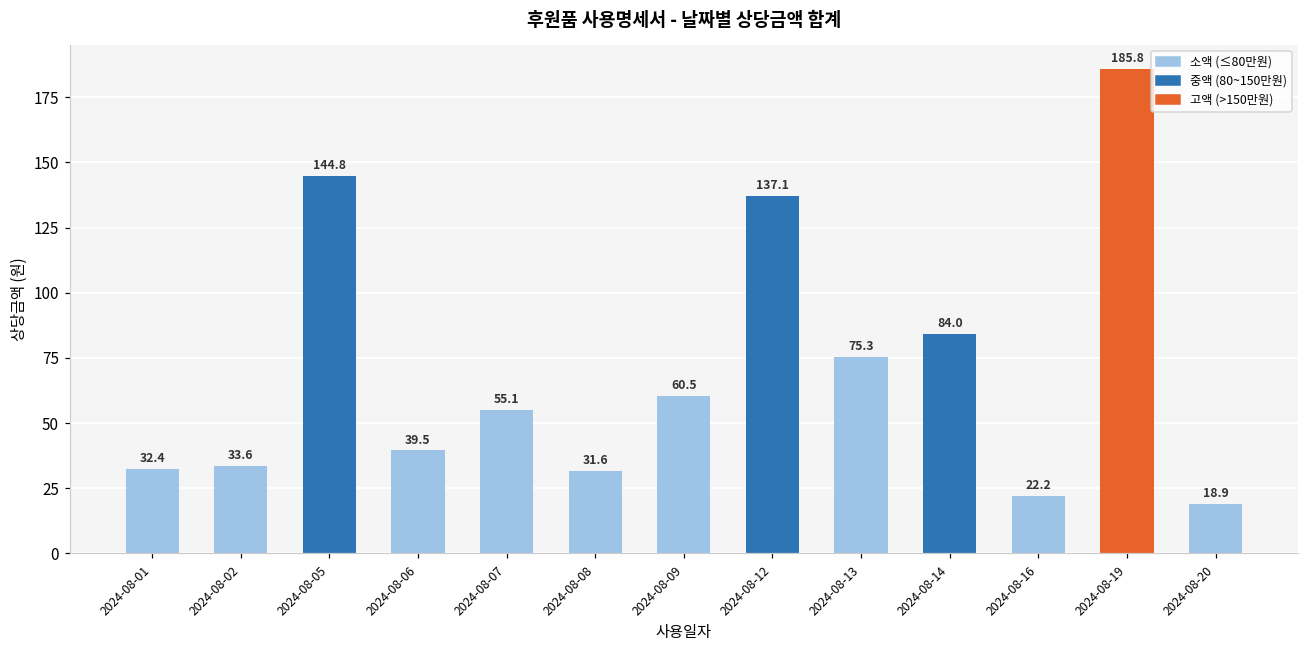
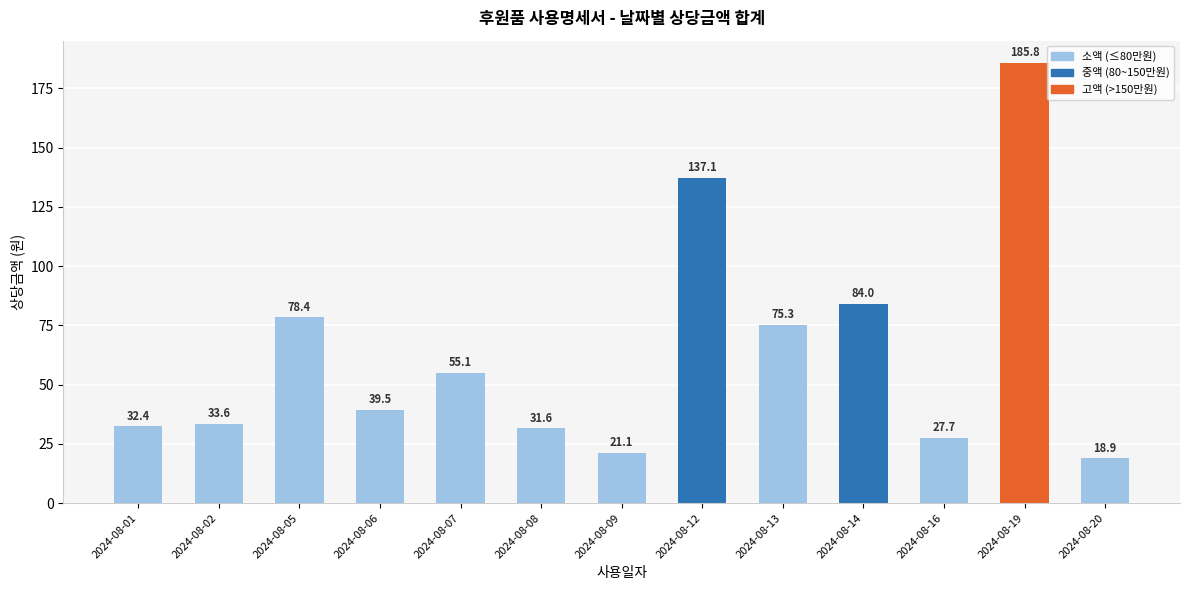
  {
    "2024-08-01": 32.4,
    "2024-08-02": 33.6,
-   "2024-08-05": 144.8,
+   "2024-08-05": 78.4,
    "2024-08-06": 39.5,
    "2024-08-07": 55.1,
    "2024-08-08": 31.6,
-   "2024-08-09": 60.5,
+   "2024-08-09": 21.1,
    "2024-08-12": 137.1,
    "2024-08-13": 75.3,
    "2024-08-14": 84.0,
-   "2024-08-16": 22.2,
+   "2024-08-16": 27.7,
    "2024-08-19": 185.8,
    "2024-08-20": 18.9
  }
